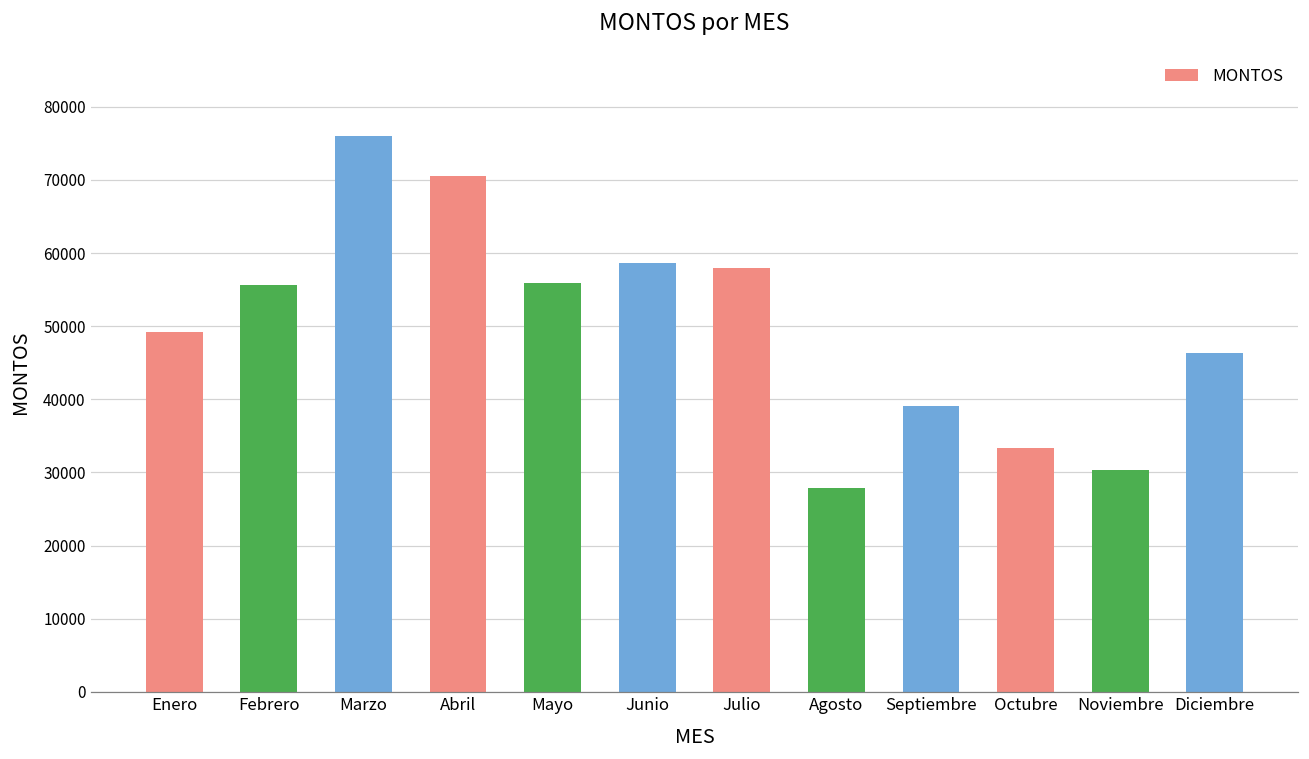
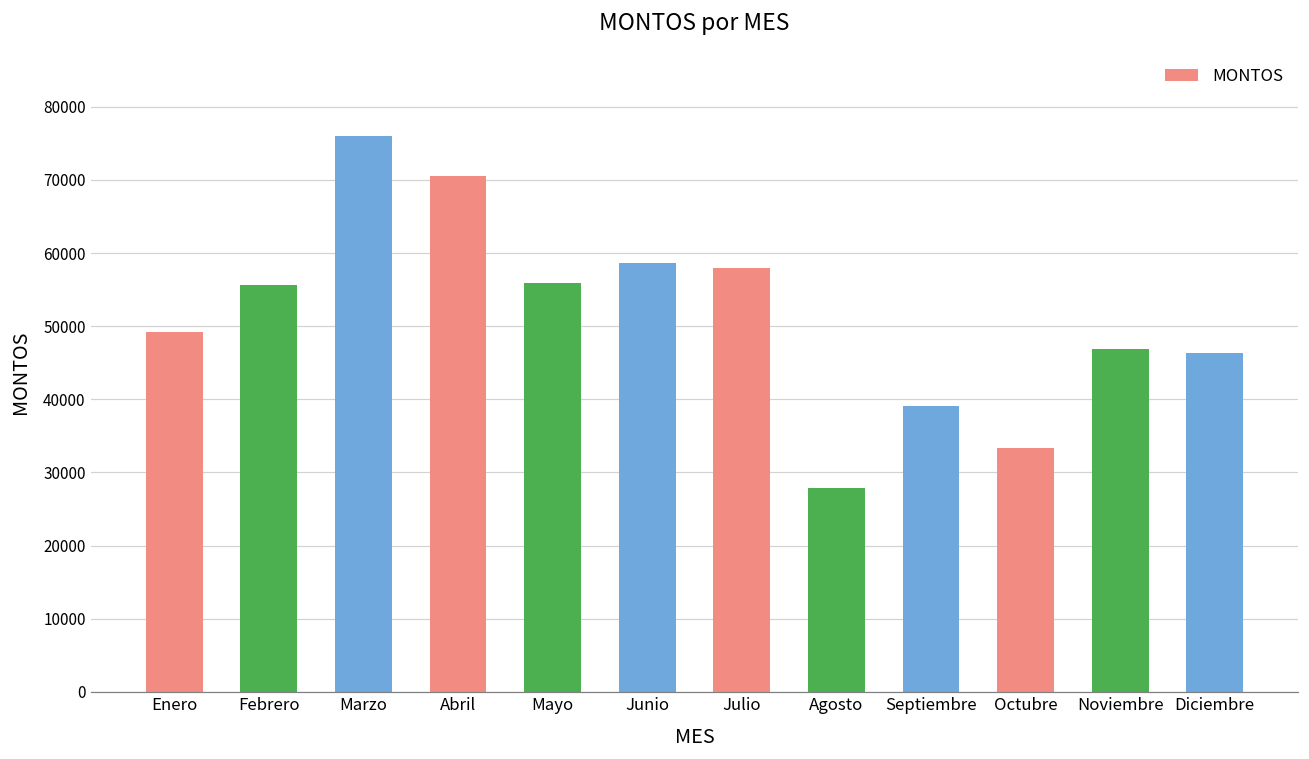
  {
    "Enero": 49000,
    "Febrero": 56000,
    "Marzo": 76000,
    "Abril": 71000,
    "Mayo": 56000,
    "Junio": 59000,
    "Julio": 58000,
    "Agosto": 28000,
    "Septiembre": 39000,
    "Octubre": 33000,
-   "Noviembre": 30000,
+   "Noviembre": 47000,
    "Diciembre": 46000
  }
